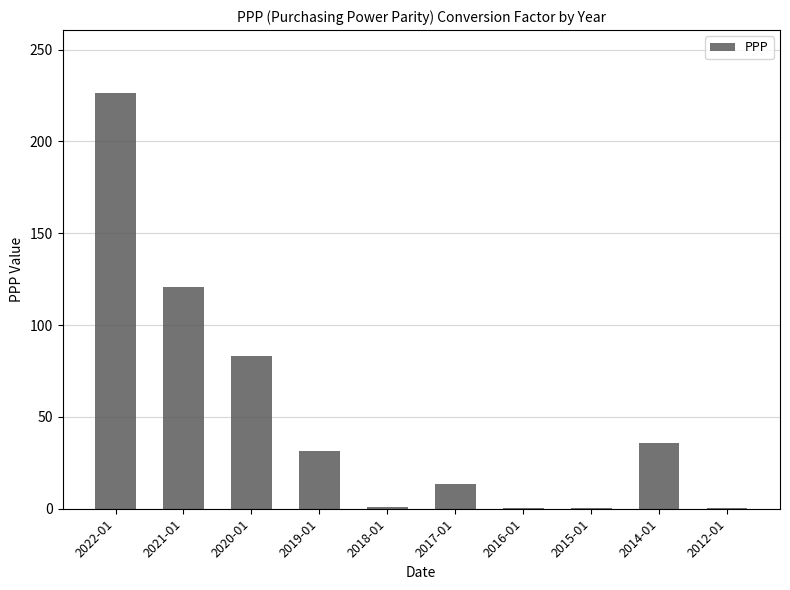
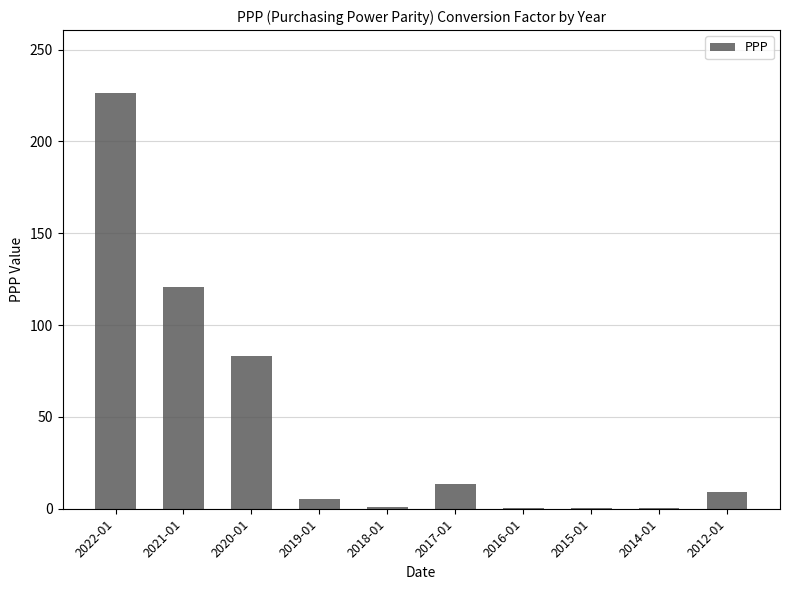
  {
    "2022-01": 227,
    "2021-01": 121,
    "2020-01": 83,
-   "2019-01": 32,
+   "2019-01": 5,
    "2017-01": 13,
-   "2014-01": 36,
-   "2012-01": 1
+   "2014-01": 1,
+   "2012-01": 9
  }
